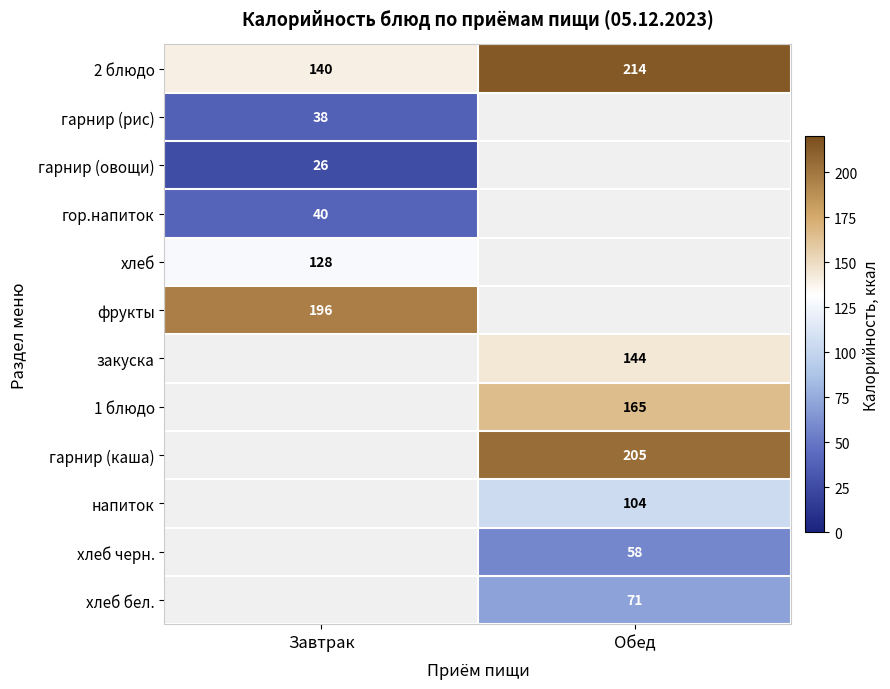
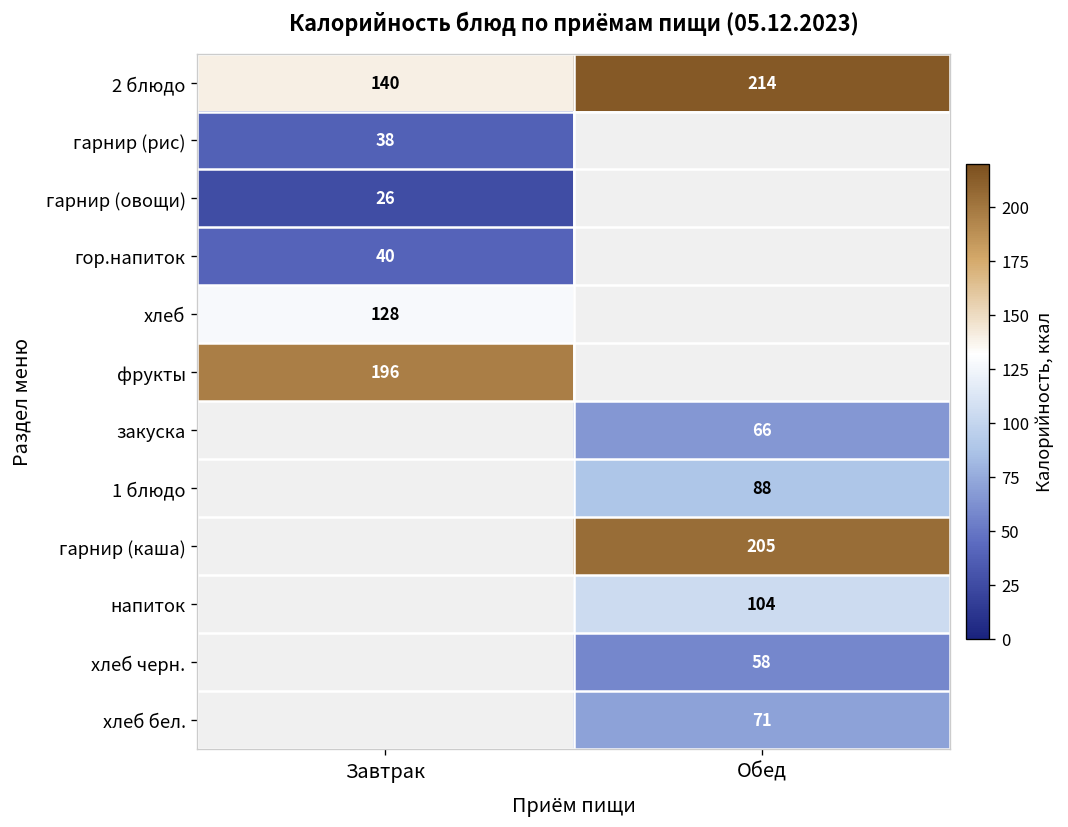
  {
    "2 блюдо": {
      "Завтрак": 140,
      "Обед": 214
    },
    "гарнир (рис)": {
      "Завтрак": 38
    },
    "гарнир (овощи)": {
      "Завтрак": 26
    },
    "гор.напиток": {
      "Завтрак": 40
    },
    "хлеб": {
      "Завтрак": 128
    },
    "фрукты": {
      "Завтрак": 196
    },
    "закуска": {
-     "Обед": 144
+     "Обед": 66
    },
    "1 блюдо": {
-     "Обед": 165
+     "Обед": 88
    },
    "гарнир (каша)": {
      "Обед": 205
    },
    "напиток": {
      "Обед": 104
    },
    "хлеб черн.": {
      "Обед": 58
    },
    "хлеб бел.": {
      "Обед": 71
    }
  }
